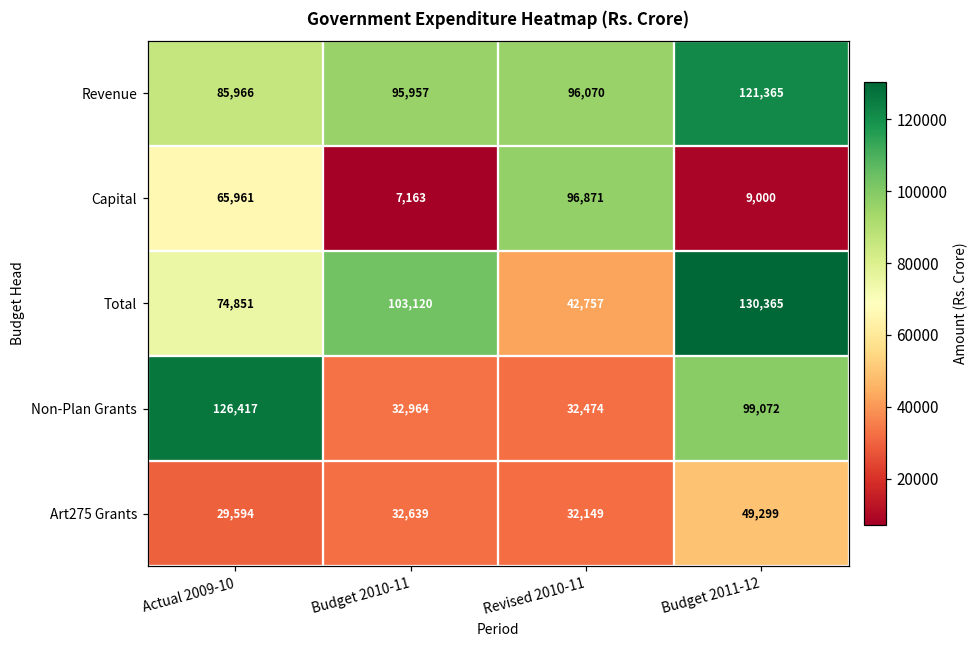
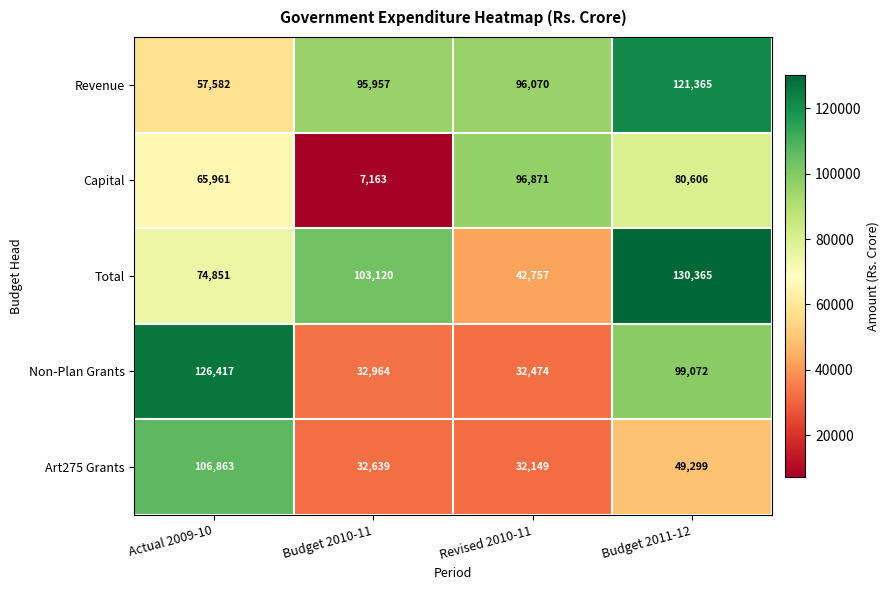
  {
    "Revenue": {
-     "Actual 2009-10": "85,966",
+     "Actual 2009-10": "57,582",
      "Budget 2010-11": "95,957",
      "Revised 2010-11": "96,070",
      "Budget 2011-12": "121,365"
    },
    "Capital": {
      "Actual 2009-10": "65,961",
      "Budget 2010-11": "7,163",
      "Revised 2010-11": "96,871",
-     "Budget 2011-12": "9,000"
+     "Budget 2011-12": "80,606"
    },
    "Total": {
      "Actual 2009-10": "74,851",
      "Budget 2010-11": "103,120",
      "Revised 2010-11": "42,757",
      "Budget 2011-12": "130,365"
    },
    "Non-Plan Grants": {
      "Actual 2009-10": "126,417",
      "Budget 2010-11": "32,964",
      "Revised 2010-11": "32,474",
      "Budget 2011-12": "99,072"
    },
    "Art275 Grants": {
-     "Actual 2009-10": "29,594",
+     "Actual 2009-10": "106,863",
      "Budget 2010-11": "32,639",
      "Revised 2010-11": "32,149",
      "Budget 2011-12": "49,299"
    }
  }
